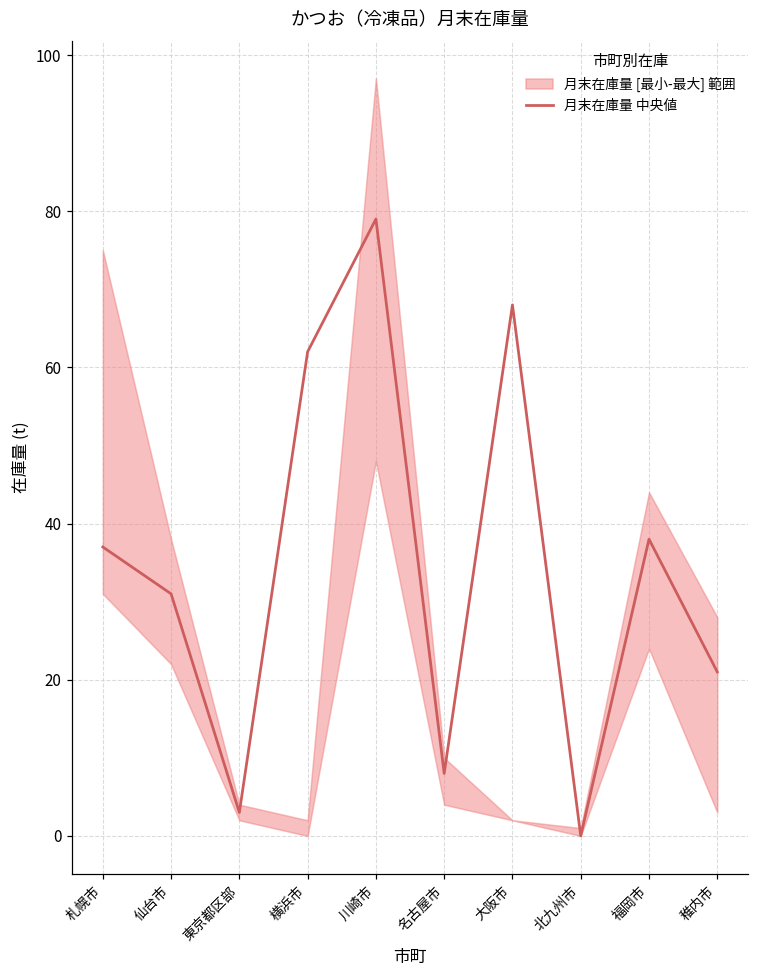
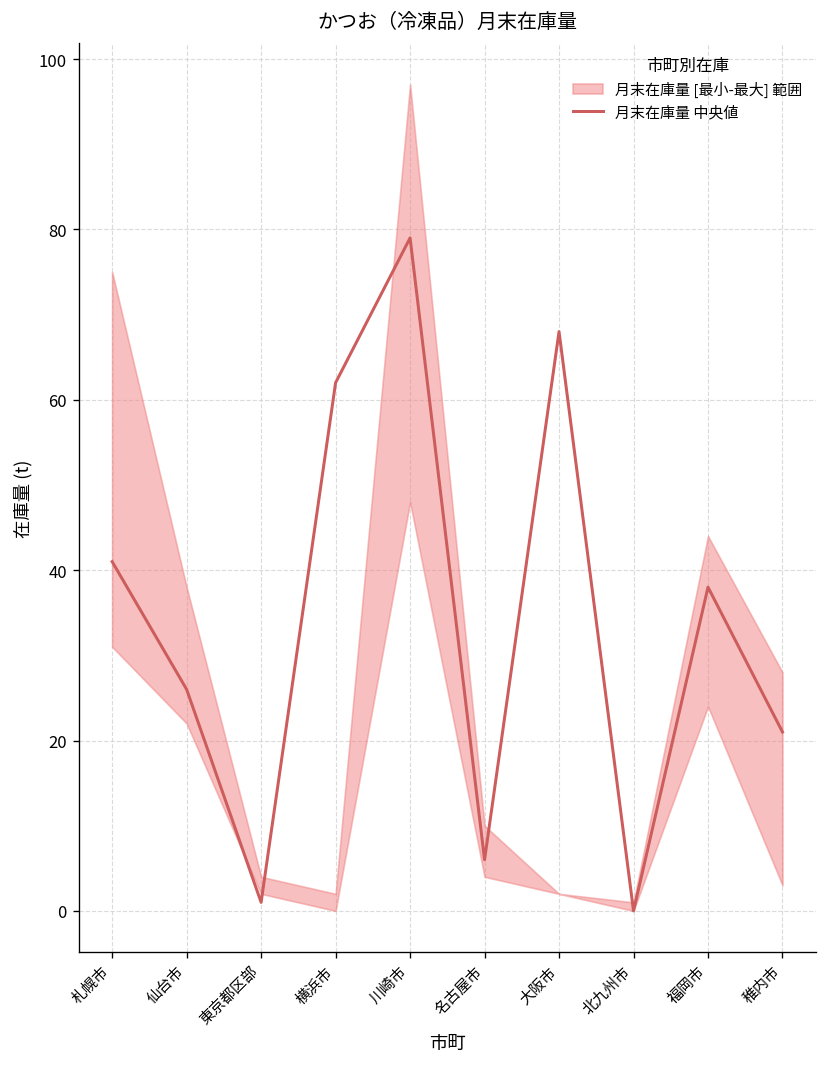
  {
    "月末在庫量 中央値": {
-     "札幌市": 37,
-     "仙台市": 31,
-     "東京都区部": 3,
+     "札幌市": 41,
+     "仙台市": 26,
+     "東京都区部": 1,
      "横浜市": 62,
      "川崎市": 79,
-     "名古屋市": 8,
+     "名古屋市": 6,
      "大阪市": 68,
      "北九州市": 0,
      "福岡市": 38,
      "稚内市": 21
    }
  }
